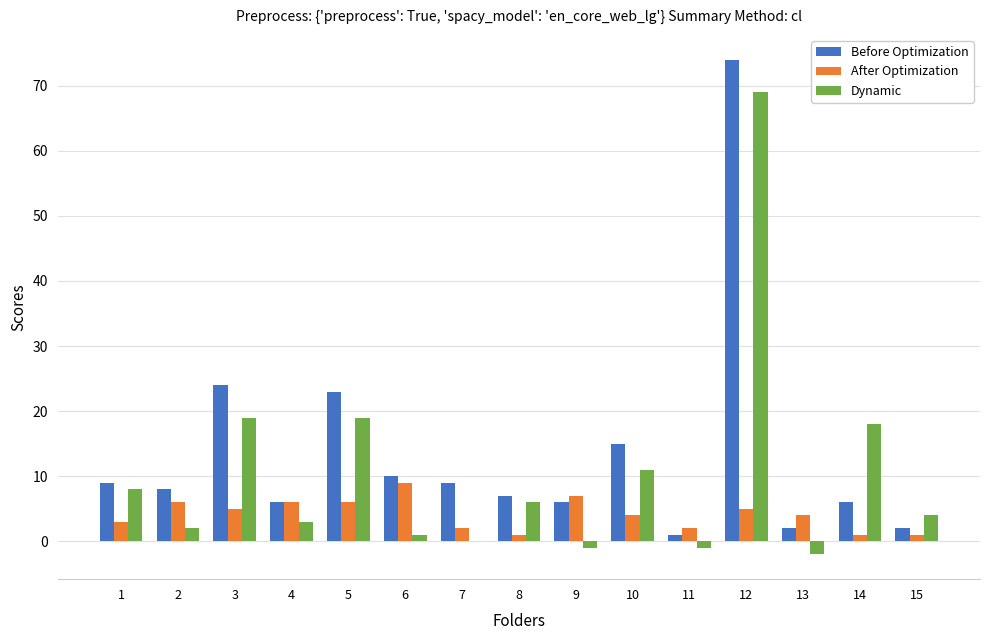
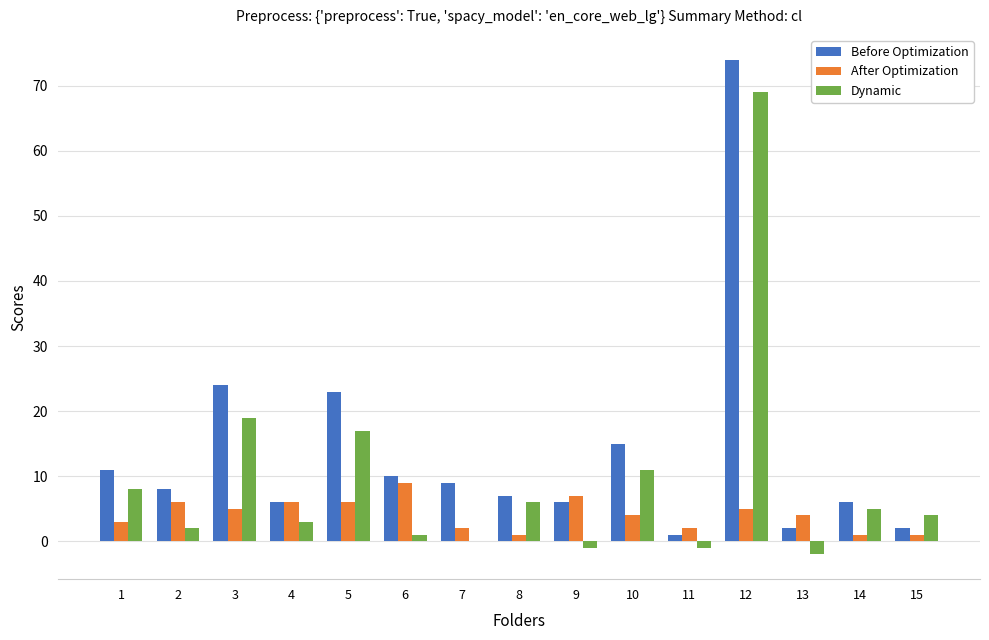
  {
    "Before Optimization": {
-     "1": 9,
+     "1": 11,
      "2": 8,
      "3": 24,
      "4": 6,
      "5": 23,
      "6": 10,
      "7": 9,
      "8": 7,
      "9": 6,
      "10": 15,
      "11": 1,
      "12": 74,
      "13": 2,
      "14": 6,
      "15": 2
    },
    "After Optimization": {
      "1": 3,
      "2": 6,
      "3": 5,
      "4": 6,
      "5": 6,
      "6": 9,
      "7": 2,
      "8": 1,
      "9": 7,
      "10": 4,
      "11": 2,
      "12": 5,
      "13": 4,
      "14": 1,
      "15": 1
    },
    "Dynamic": {
      "1": 8,
      "2": 2,
      "3": 19,
      "4": 3,
-     "5": 19,
+     "5": 17,
      "6": 1,
      "7": 0,
      "8": 6,
      "9": -1,
      "10": 11,
      "11": -1,
      "12": 69,
      "13": -2,
-     "14": 18,
+     "14": 5,
      "15": 4
    }
  }
